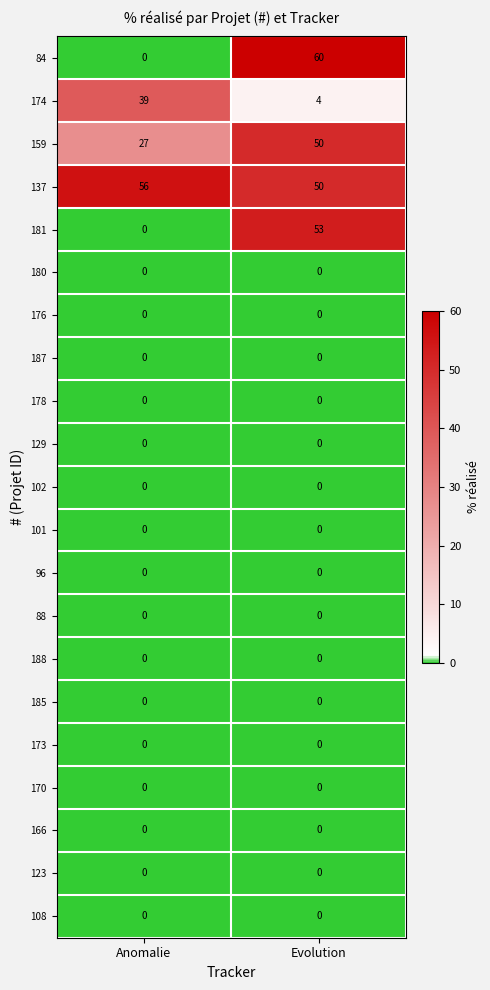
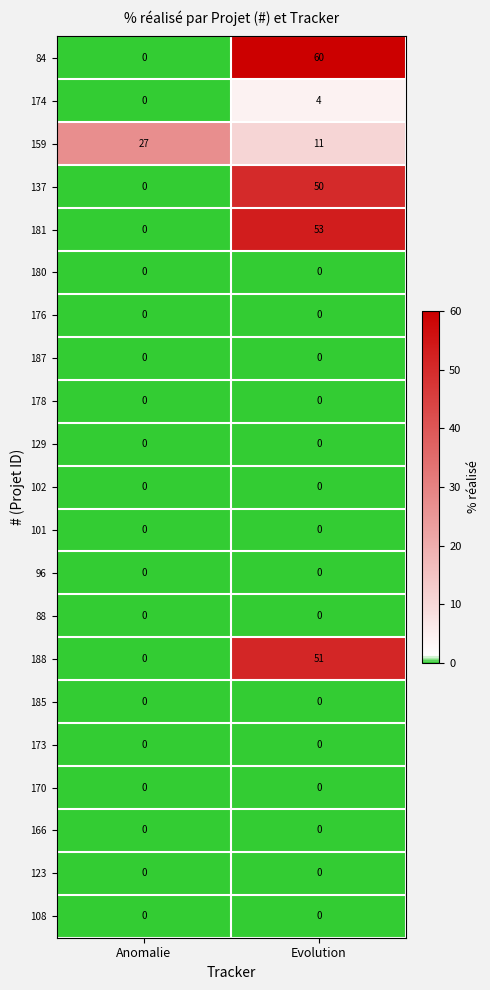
  {
    "84": {
      "Anomalie": 0,
      "Evolution": 60
    },
    "174": {
-     "Anomalie": 39,
+     "Anomalie": 0,
      "Evolution": 4
    },
    "159": {
      "Anomalie": 27,
-     "Evolution": 50
+     "Evolution": 11
    },
    "137": {
-     "Anomalie": 56,
+     "Anomalie": 0,
      "Evolution": 50
    },
    "181": {
      "Anomalie": 0,
      "Evolution": 53
    },
    "180": {
      "Anomalie": 0,
      "Evolution": 0
    },
    "176": {
      "Anomalie": 0,
      "Evolution": 0
    },
    "187": {
      "Anomalie": 0,
      "Evolution": 0
    },
    "178": {
      "Anomalie": 0,
      "Evolution": 0
    },
    "129": {
      "Anomalie": 0,
      "Evolution": 0
    },
    "102": {
      "Anomalie": 0,
      "Evolution": 0
    },
    "101": {
      "Anomalie": 0,
      "Evolution": 0
    },
    "96": {
      "Anomalie": 0,
      "Evolution": 0
    },
    "88": {
      "Anomalie": 0,
      "Evolution": 0
    },
    "188": {
      "Anomalie": 0,
-     "Evolution": 0
+     "Evolution": 51
    },
    "185": {
      "Anomalie": 0,
      "Evolution": 0
    },
    "173": {
      "Anomalie": 0,
      "Evolution": 0
    },
    "170": {
      "Anomalie": 0,
      "Evolution": 0
    },
    "166": {
      "Anomalie": 0,
      "Evolution": 0
    },
    "123": {
      "Anomalie": 0,
      "Evolution": 0
    },
    "108": {
      "Anomalie": 0,
      "Evolution": 0
    }
  }
